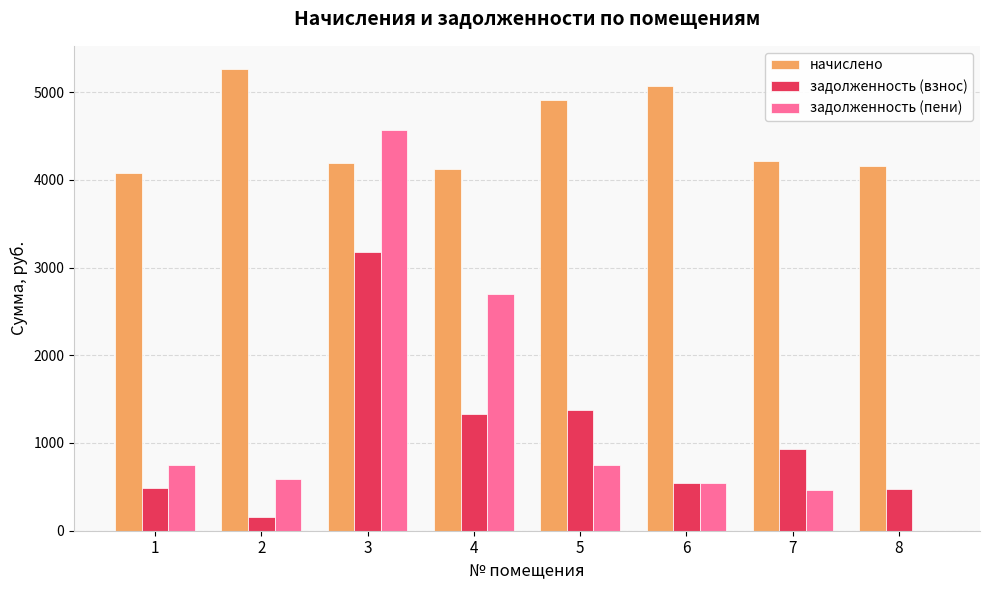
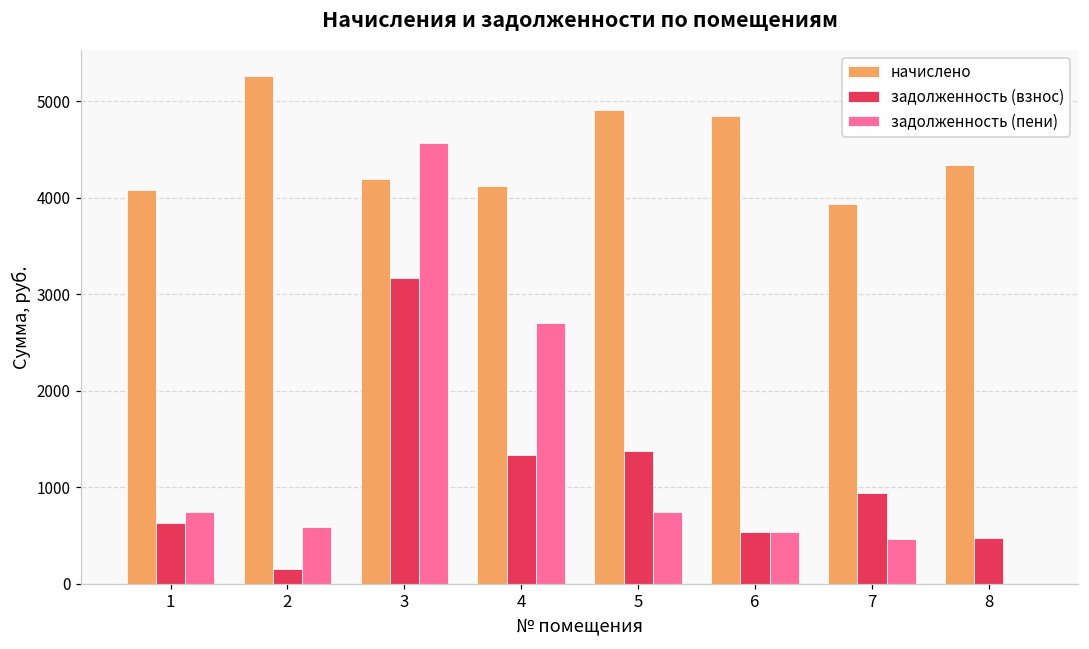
  {
    "начислено": {
      "1": 4100,
      "2": 5300,
      "3": 4200,
      "4": 4100,
      "5": 4900,
-     "6": 5100,
-     "7": 4200,
-     "8": 4200
+     "6": 4800,
+     "7": 3900,
+     "8": 4300
    },
    "задолженность (взнос)": {
-     "1": 500,
+     "1": 600,
      "2": 200,
      "3": 3200,
      "4": 1300,
      "5": 1400,
      "6": 500,
      "7": 900,
      "8": 500
    },
    "задолженность (пени)": {
      "1": 700,
      "2": 600,
      "3": 4600,
      "4": 2700,
      "5": 700,
      "6": 500,
      "7": 500,
      "8": 0
    }
  }
